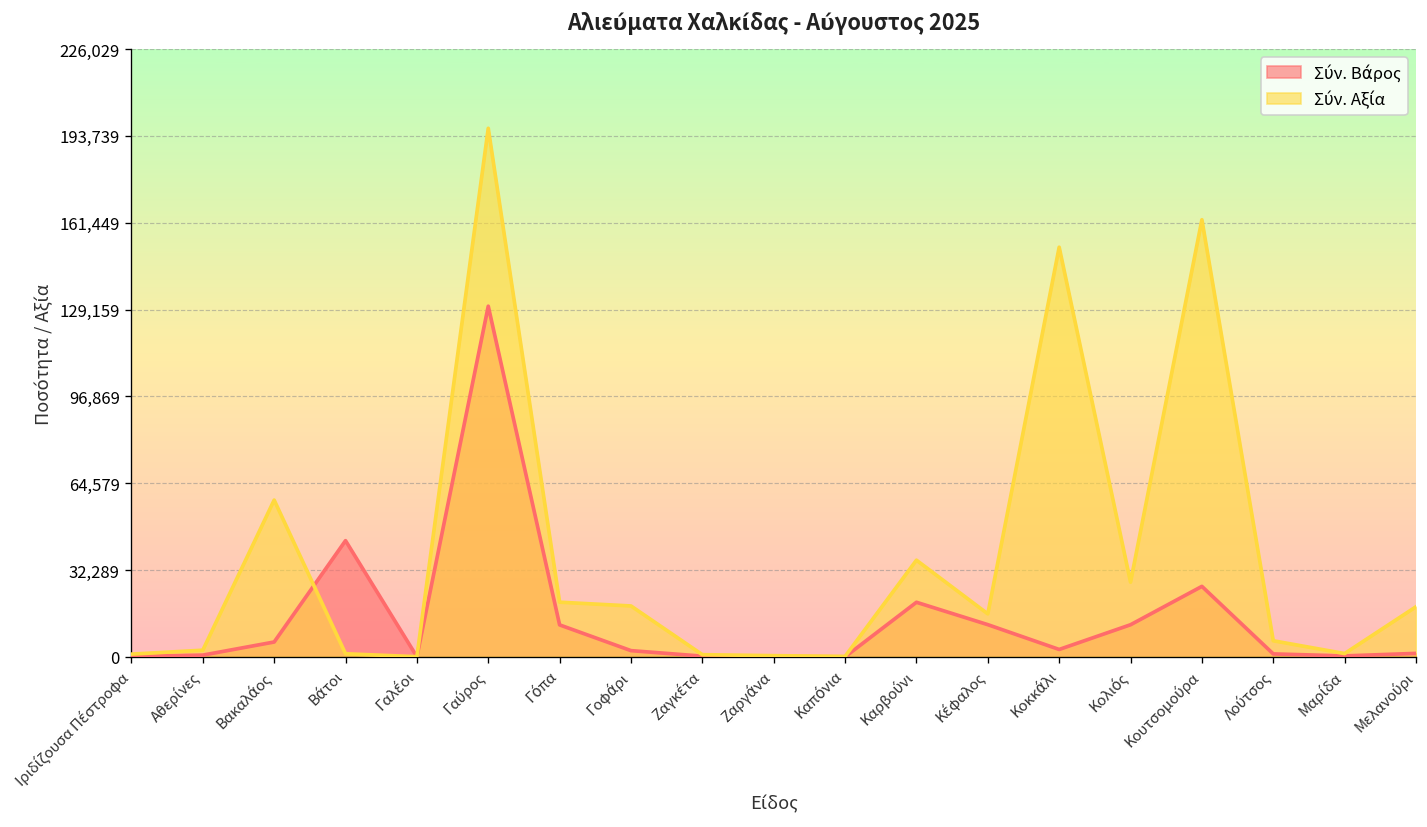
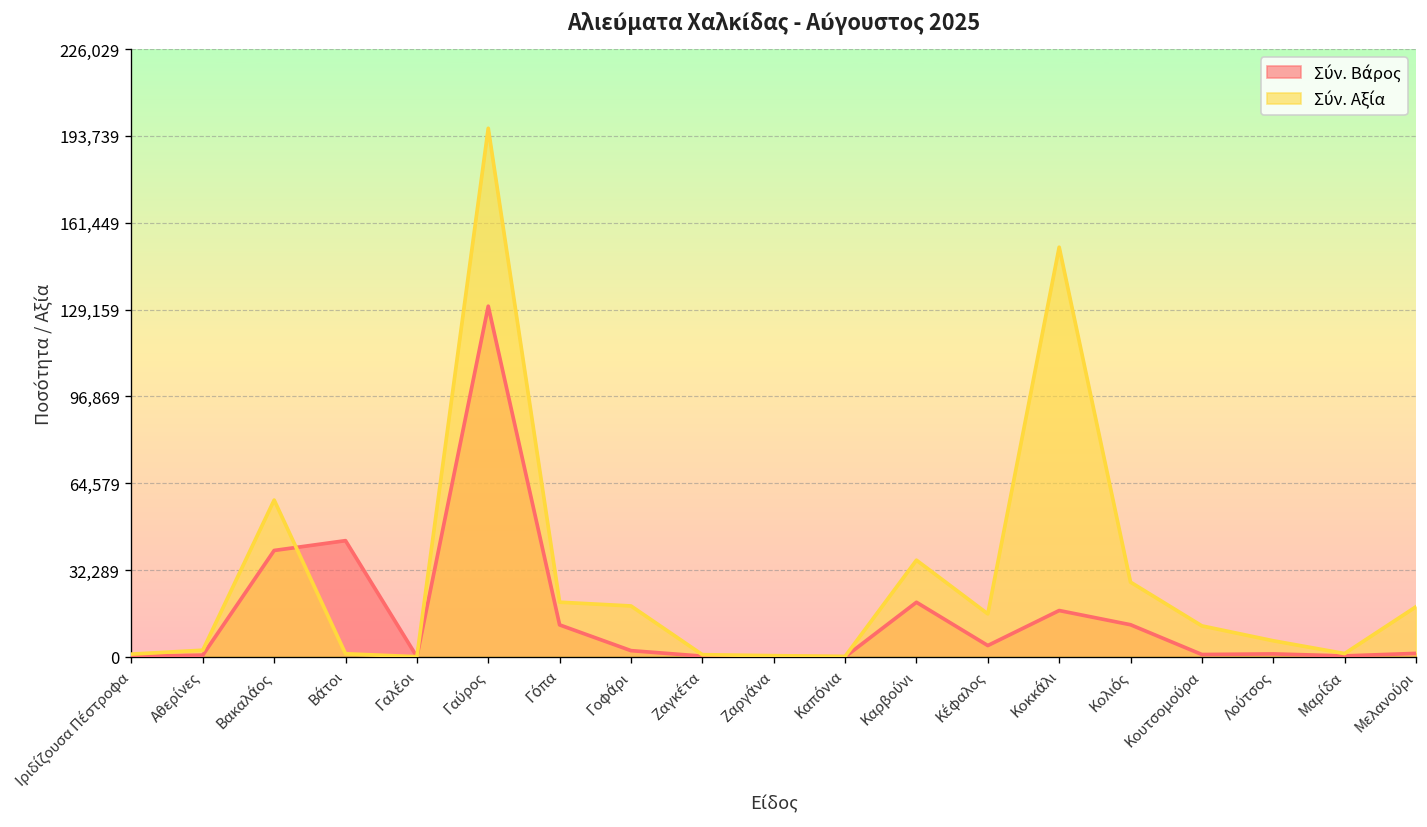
  {
    "Σύν. Βάρος": {
      "Αθερίνες": "1,000",
-     "Βακαλάος": "6,000",
+     "Βακαλάος": "40,000",
      "Βάτοι": "43,000",
      "Γαύρος": "130,000",
      "Γόπα": "12,000",
      "Γοφάρι": "2,000",
      "Καρβούνι": "20,000",
-     "Κέφαλος": "12,000",
-     "Κοκκάλι": "3,000",
+     "Κέφαλος": "4,000",
+     "Κοκκάλι": "17,000",
      "Κολιός": "12,000",
-     "Κουτσομούρα": "26,000",
+     "Κουτσομούρα": "1,000",
      "Λούτσος": "1,000",
      "Μελανούρι": "1,000"
    },
    "Σύν. Αξία": {
      "Αθερίνες": "2,000",
      "Βακαλάος": "58,000",
      "Βάτοι": "1,000",
      "Γαύρος": "197,000",
      "Γόπα": "20,000",
      "Γοφάρι": "19,000",
      "Καρβούνι": "36,000",
      "Κέφαλος": "16,000",
      "Κοκκάλι": "152,000",
      "Κολιός": "28,000",
-     "Κουτσομούρα": "163,000",
+     "Κουτσομούρα": "12,000",
      "Λούτσος": "6,000",
      "Μελανούρι": "19,000"
    }
  }
